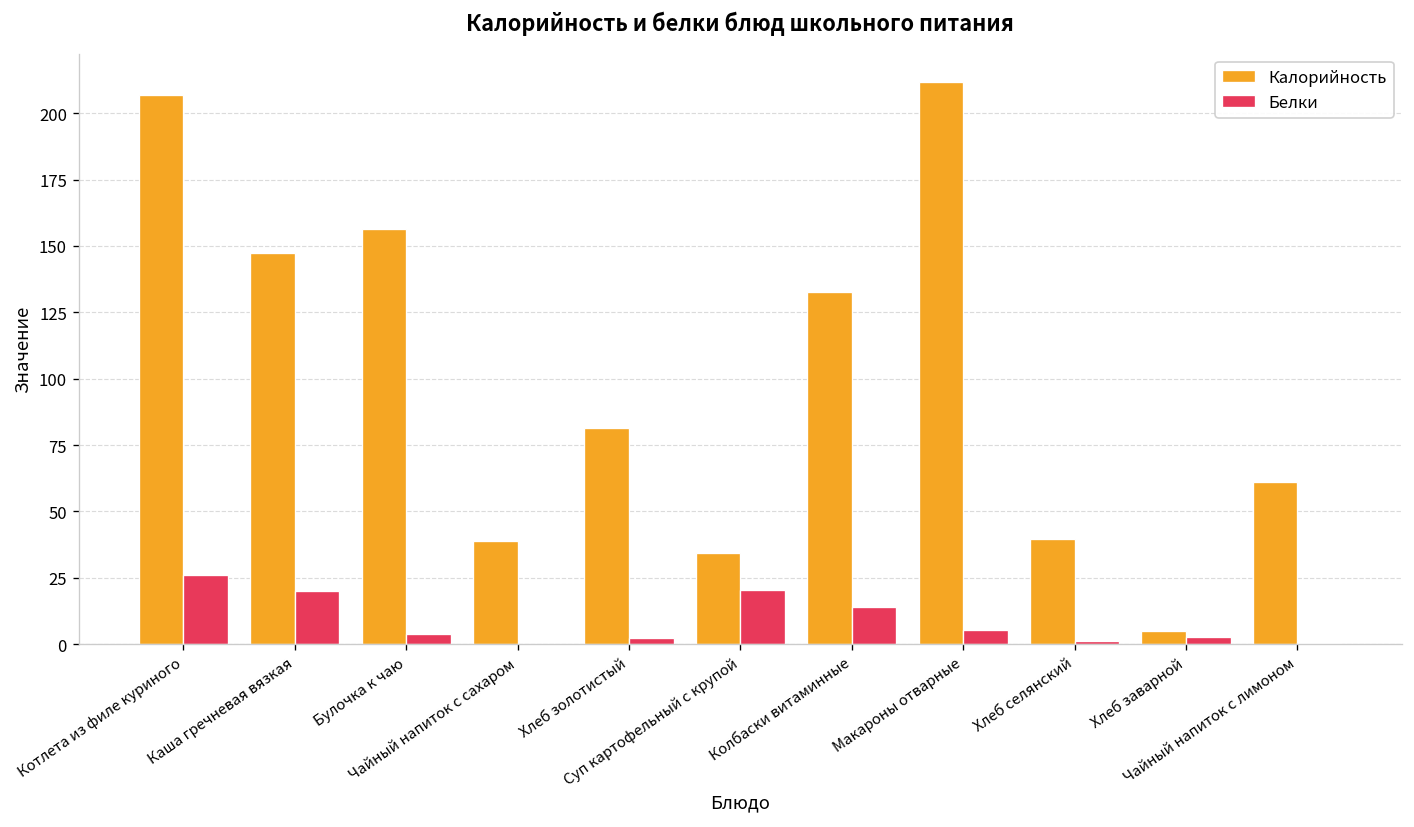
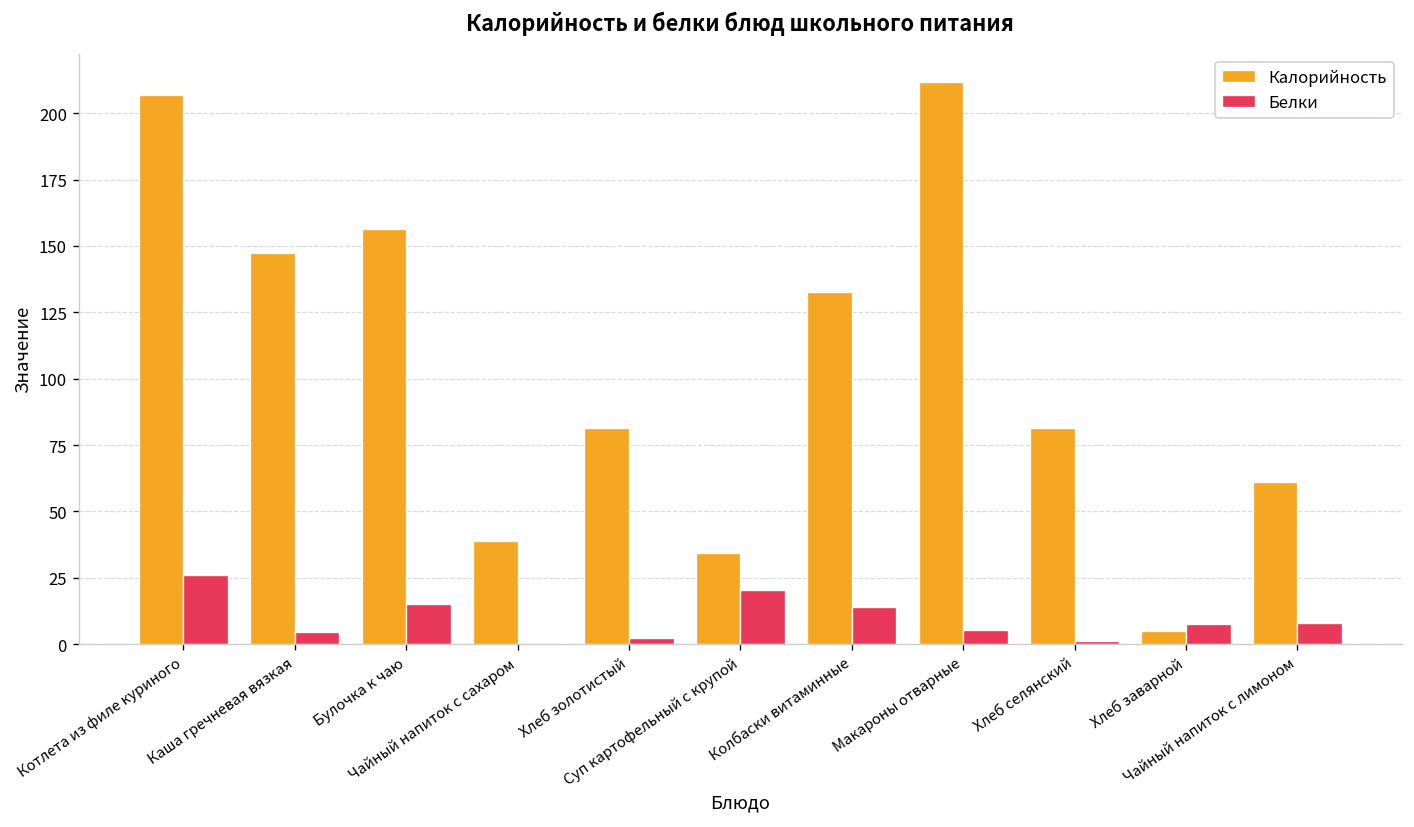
  {
    "Калорийность": {
      "Котлета из филе куриного": 207,
      "Каша гречневая вязкая": 147,
      "Булочка к чаю": 157,
      "Чайный напиток с сахаром": 39,
      "Хлеб золотистый": 81,
      "Суп картофельный с крупой": 34,
      "Колбаски витаминные": 133,
      "Макароны отварные": 212,
-     "Хлеб селянский": 40,
+     "Хлеб селянский": 82,
      "Хлеб заварной": 5,
      "Чайный напиток с лимоном": 61
    },
    "Белки": {
      "Котлета из филе куриного": 26,
-     "Каша гречневая вязкая": 20,
-     "Булочка к чаю": 4,
+     "Каша гречневая вязкая": 5,
+     "Булочка к чаю": 15,
      "Хлеб золотистый": 2,
      "Суп картофельный с крупой": 21,
      "Колбаски витаминные": 14,
      "Макароны отварные": 5,
-     "Хлеб заварной": 3,
-     "Чайный напиток с лимоном": 0
+     "Хлеб заварной": 8,
+     "Чайный напиток с лимоном": 8
    }
  }
